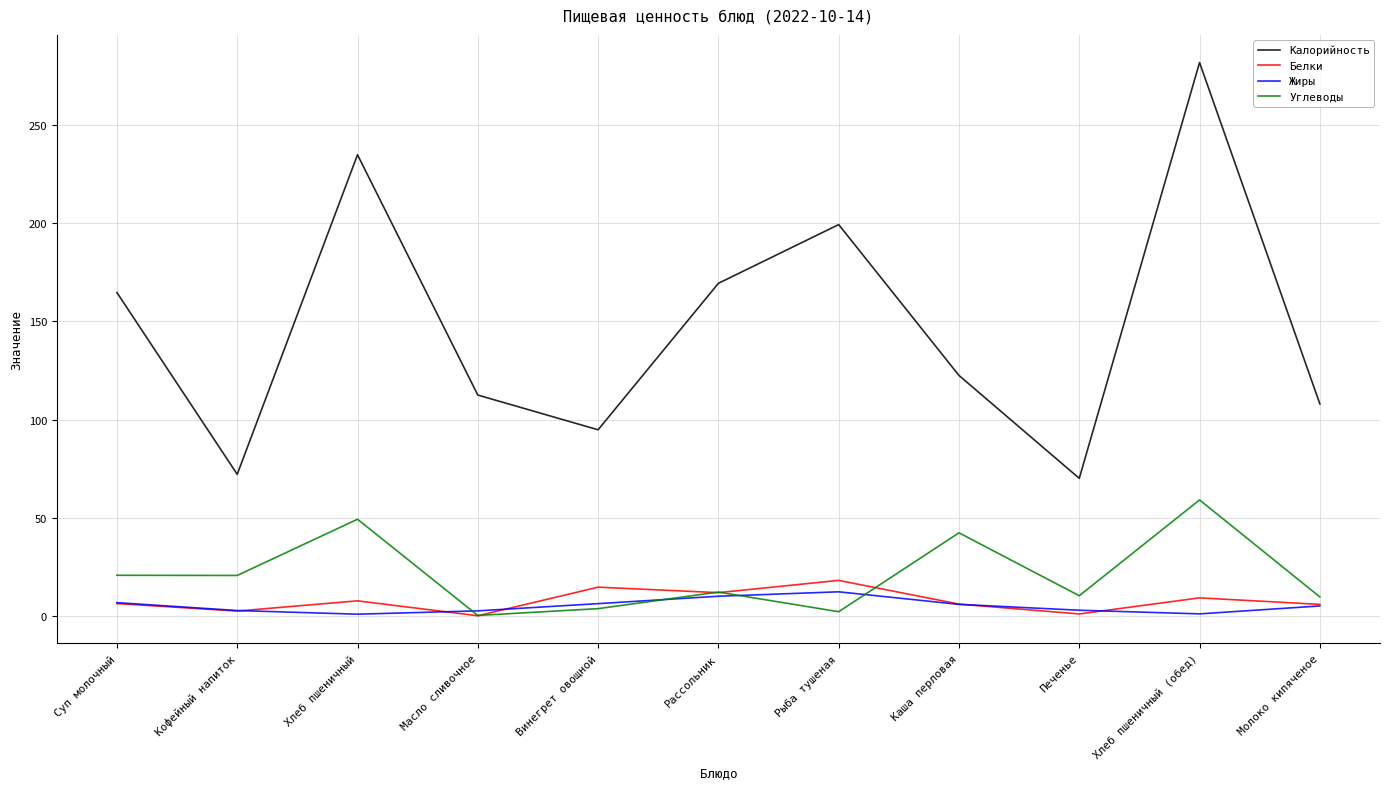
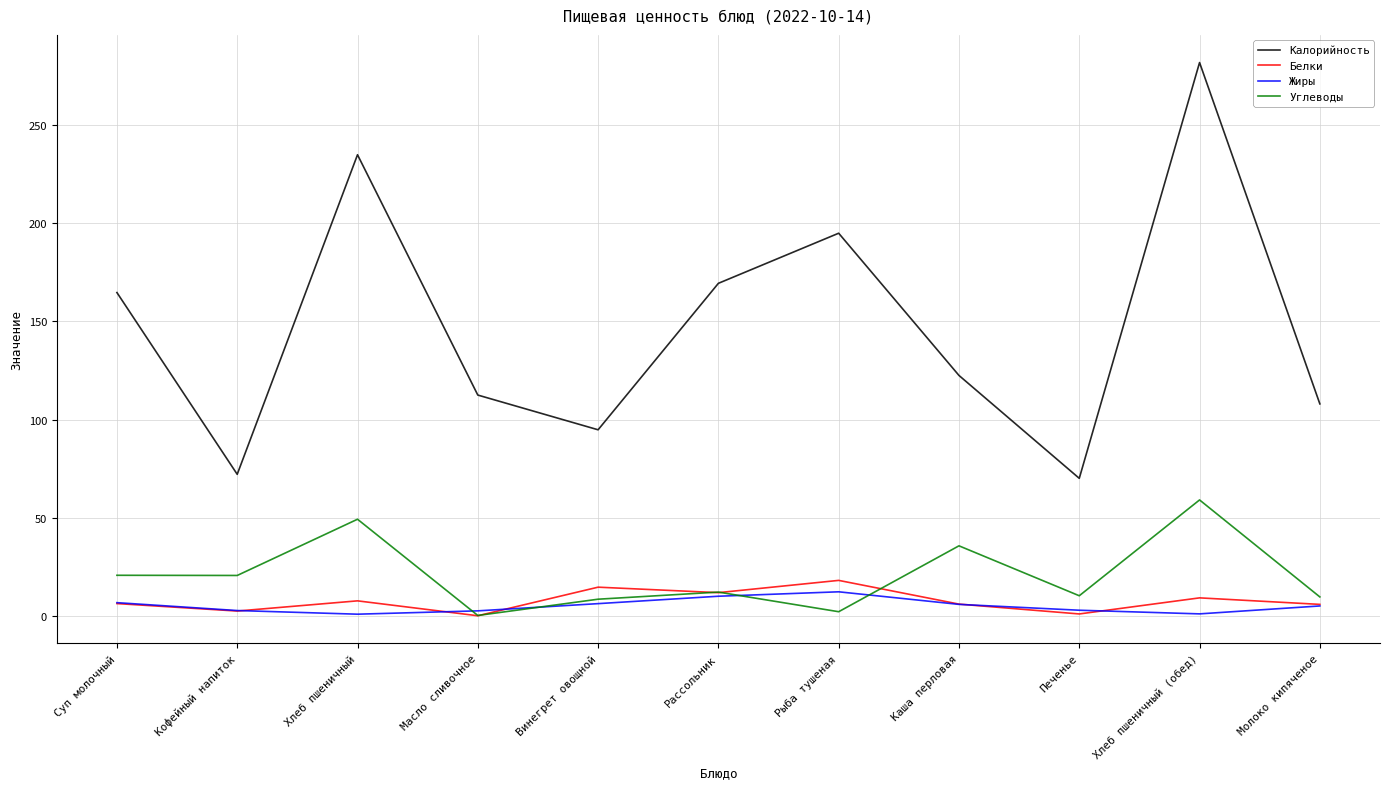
  {
    "Калорийность": {
      "Суп молочный": 165,
      "Кофейный напиток": 72,
      "Хлеб пшеничный": 235,
      "Масло сливочное": 113,
      "Винегрет овощной": 95,
      "Рассольник": 169,
-     "Рыба тушеная": 199,
+     "Рыба тушеная": 195,
      "Каша перловая": 123,
      "Печенье": 70,
      "Хлеб пшеничный (обед)": 282,
      "Молоко кипяченое": 108
    },
    "Белки": {
      "Хлеб пшеничный": 8,
      "Винегрет овощной": 15,
      "Рыба тушеная": 18,
      "Печенье": 1,
      "Хлеб пшеничный (обед)": 9
    },
    "Жиры": {
      "Хлеб пшеничный": 1,
      "Масло сливочное": 3,
      "Винегрет овощной": 6,
      "Рассольник": 10,
      "Рыба тушеная": 12,
      "Печенье": 3,
      "Хлеб пшеничный (обед)": 1
    },
    "Углеводы": {
      "Суп молочный": 21,
      "Кофейный напиток": 21,
      "Хлеб пшеничный": 49,
-     "Винегрет овощной": 4,
+     "Винегрет овощной": 8,
      "Рыба тушеная": 2,
-     "Каша перловая": 42,
+     "Каша перловая": 36,
      "Печенье": 10,
      "Хлеб пшеничный (обед)": 59,
      "Молоко кипяченое": 10
    }
  }
